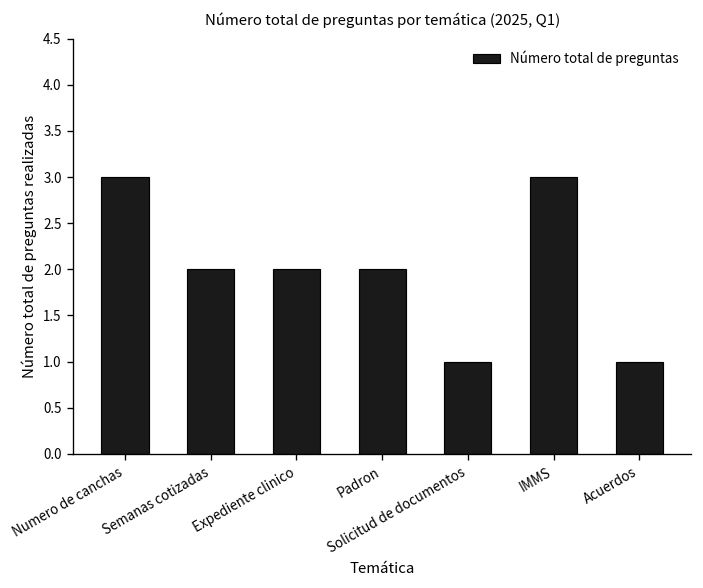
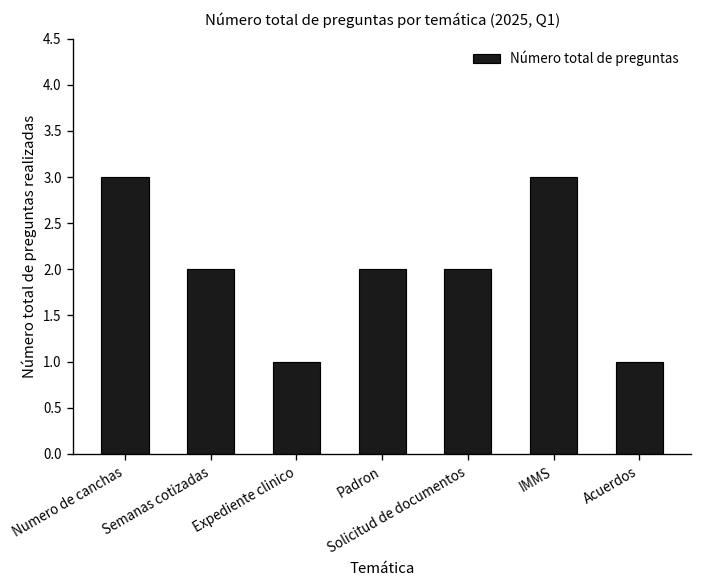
  {
    "Numero de canchas": 3,
    "Semanas cotizadas": 2,
-   "Expediente clinico": 2,
+   "Expediente clinico": 1,
    "Padron": 2,
-   "Solicitud de documentos": 1,
+   "Solicitud de documentos": 2,
    "IMMS": 3,
    "Acuerdos": 1
  }
